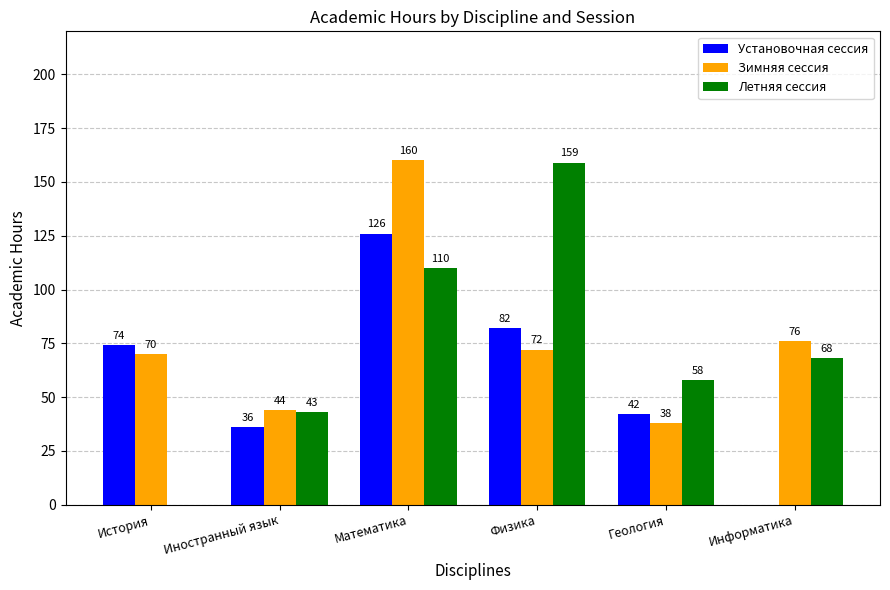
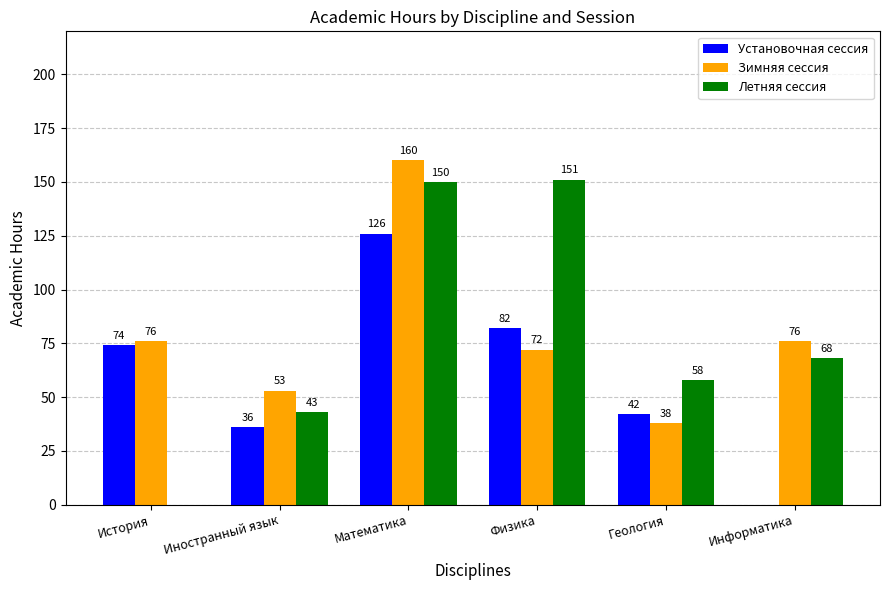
  {
    "Установочная сессия": {
      "История": 74,
      "Иностранный язык": 36,
      "Математика": 126,
      "Физика": 82,
      "Геология": 42
    },
    "Зимняя сессия": {
-     "История": 70,
-     "Иностранный язык": 44,
+     "История": 76,
+     "Иностранный язык": 53,
      "Математика": 160,
      "Физика": 72,
      "Геология": 38,
      "Информатика": 76
    },
    "Летняя сессия": {
      "Иностранный язык": 43,
-     "Математика": 110,
-     "Физика": 159,
+     "Математика": 150,
+     "Физика": 151,
      "Геология": 58,
      "Информатика": 68
    }
  }
